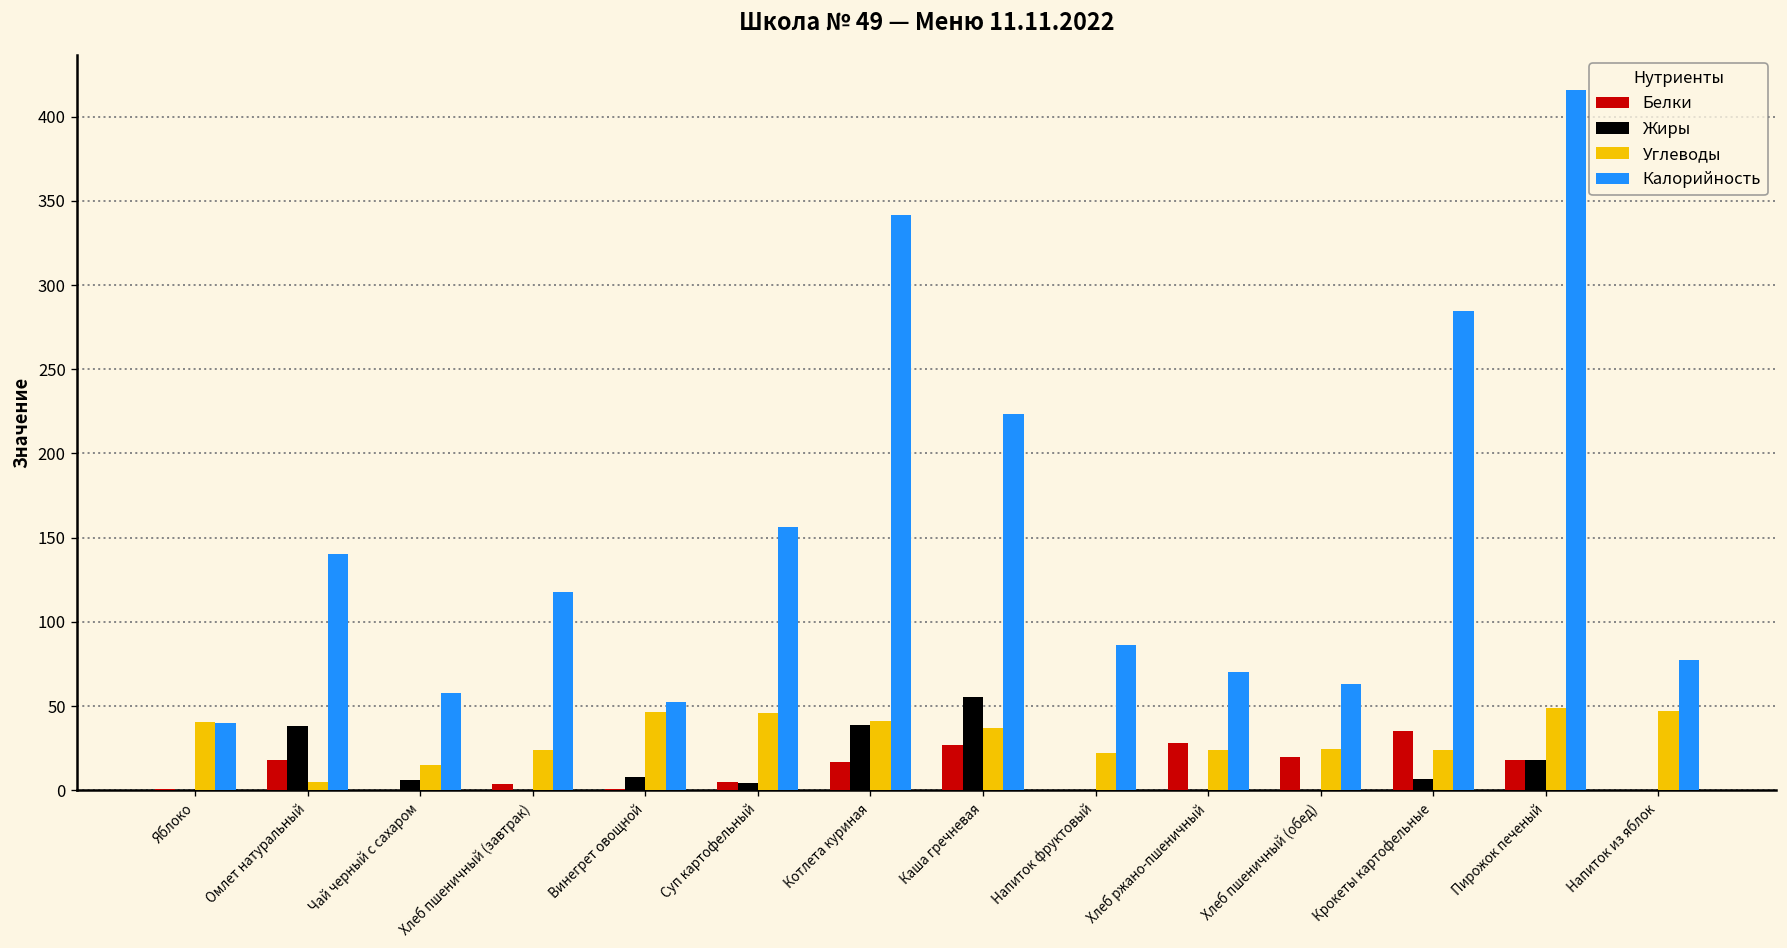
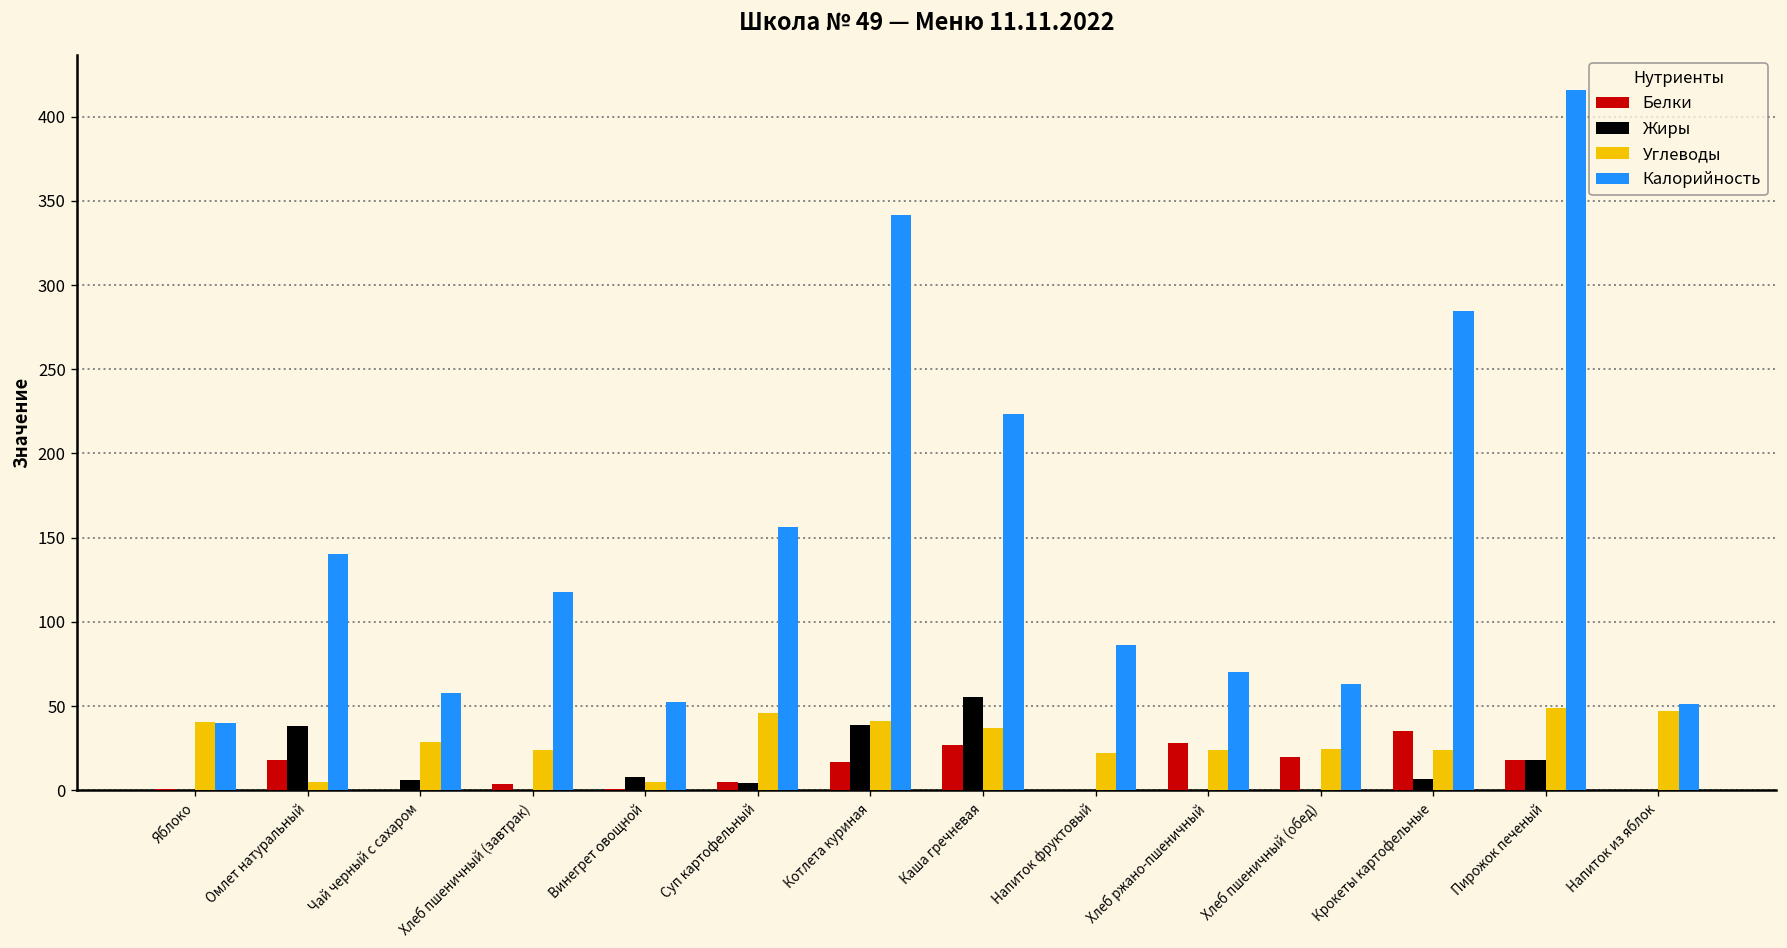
  {
    "Белки": {
      "Омлет натуральный": 18,
      "Хлеб пшеничный (завтрак)": 4,
      "Суп картофельный": 5,
      "Котлета куриная": 17,
      "Каша гречневая": 27,
      "Напиток фруктовый": 0,
      "Хлеб ржано-пшеничный": 28,
      "Хлеб пшеничный (обед)": 20,
      "Крокеты картофельные": 35,
      "Пирожок печеный": 18
    },
    "Жиры": {
      "Омлет натуральный": 38,
      "Чай черный с сахаром": 6,
      "Винегрет овощной": 8,
      "Суп картофельный": 4,
      "Котлета куриная": 39,
      "Каша гречневая": 55,
      "Крокеты картофельные": 7,
      "Пирожок печеный": 18
    },
    "Углеводы": {
      "Яблоко": 40,
      "Омлет натуральный": 5,
-     "Чай черный с сахаром": 15,
+     "Чай черный с сахаром": 29,
      "Хлеб пшеничный (завтрак)": 24,
-     "Винегрет овощной": 47,
+     "Винегрет овощной": 5,
      "Суп картофельный": 46,
      "Котлета куриная": 41,
      "Каша гречневая": 37,
      "Напиток фруктовый": 22,
      "Хлеб ржано-пшеничный": 24,
      "Хлеб пшеничный (обед)": 24,
      "Крокеты картофельные": 24,
      "Пирожок печеный": 49,
      "Напиток из яблок": 47
    },
    "Калорийность": {
      "Яблоко": 40,
      "Омлет натуральный": 140,
      "Чай черный с сахаром": 58,
      "Хлеб пшеничный (завтрак)": 118,
      "Винегрет овощной": 53,
      "Суп картофельный": 156,
      "Котлета куриная": 341,
      "Каша гречневая": 223,
      "Напиток фруктовый": 86,
      "Хлеб ржано-пшеничный": 70,
      "Хлеб пшеничный (обед)": 63,
      "Крокеты картофельные": 284,
      "Пирожок печеный": 416,
-     "Напиток из яблок": 77
+     "Напиток из яблок": 51
    }
  }
